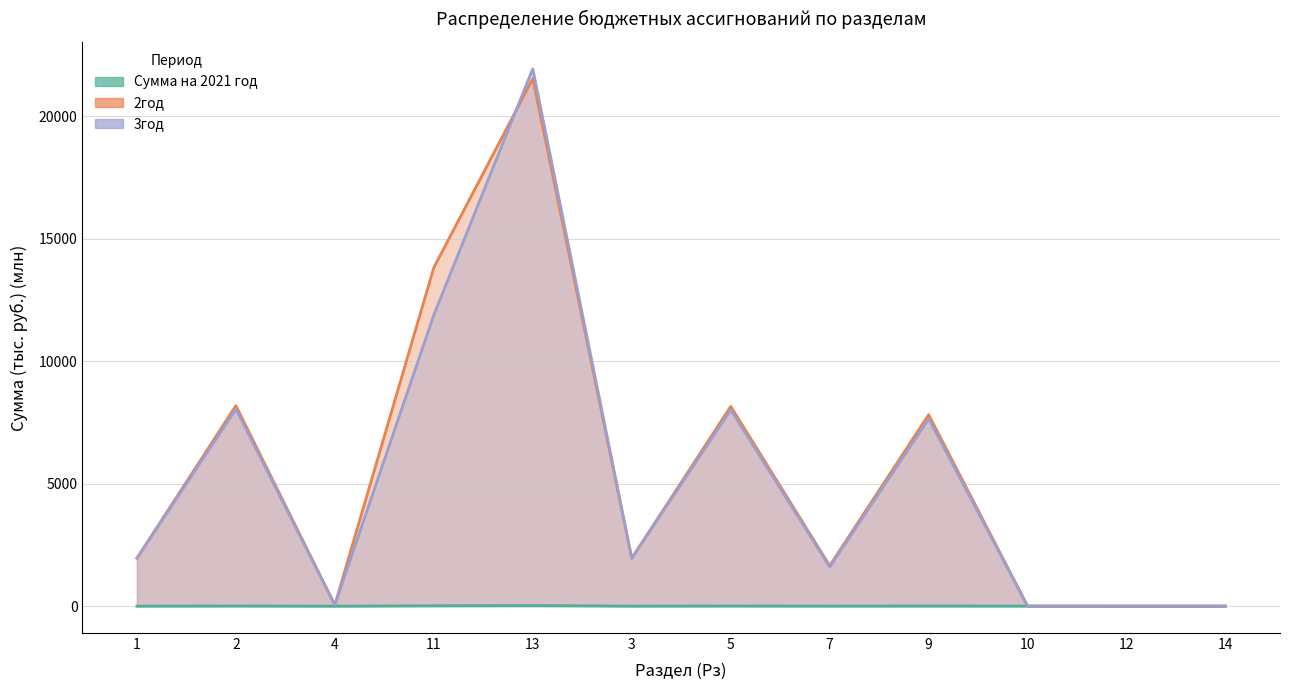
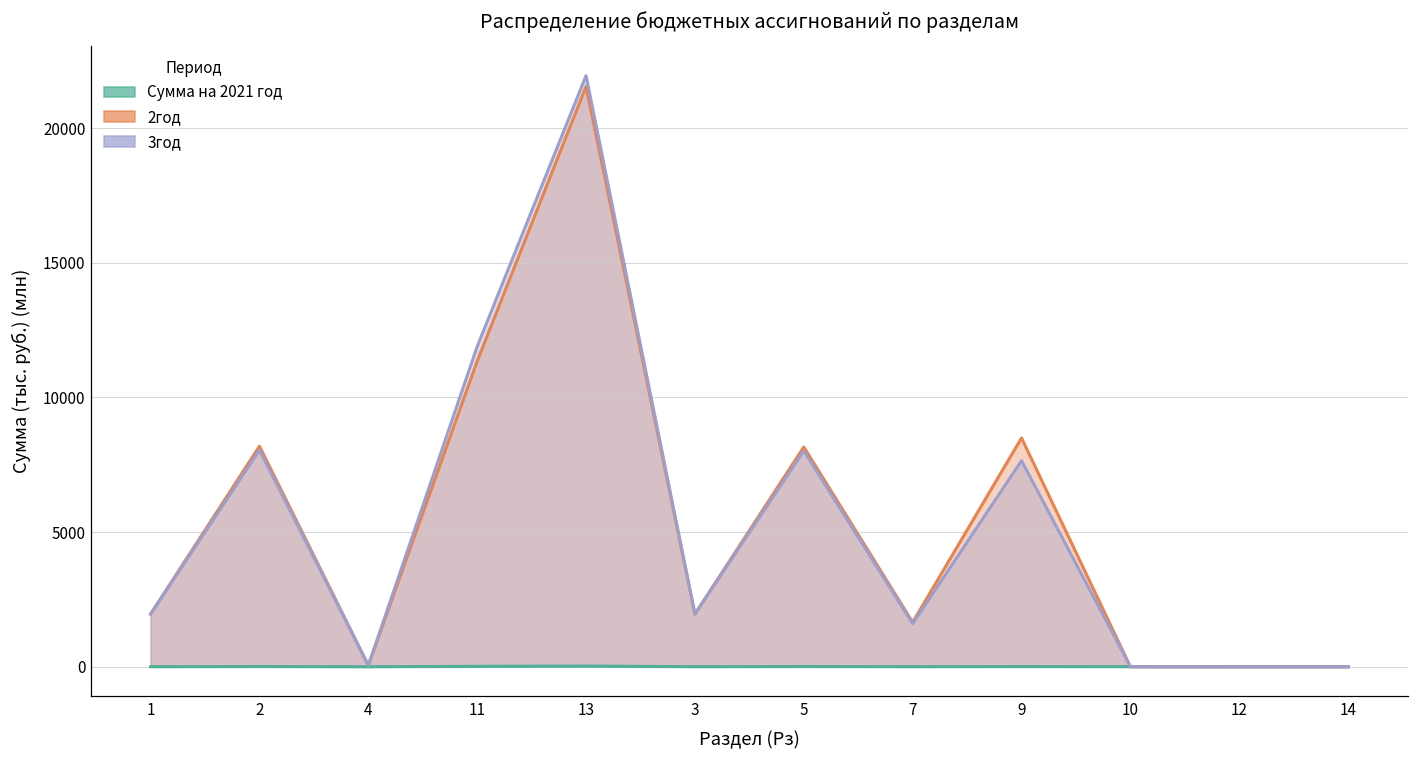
  {
    "2год": {
      "2": 8200,
-     "11": 13800,
+     "11": 11300,
      "13": 21500,
      "5": 8200,
-     "9": 7800
+     "9": 8500
    }
  }
